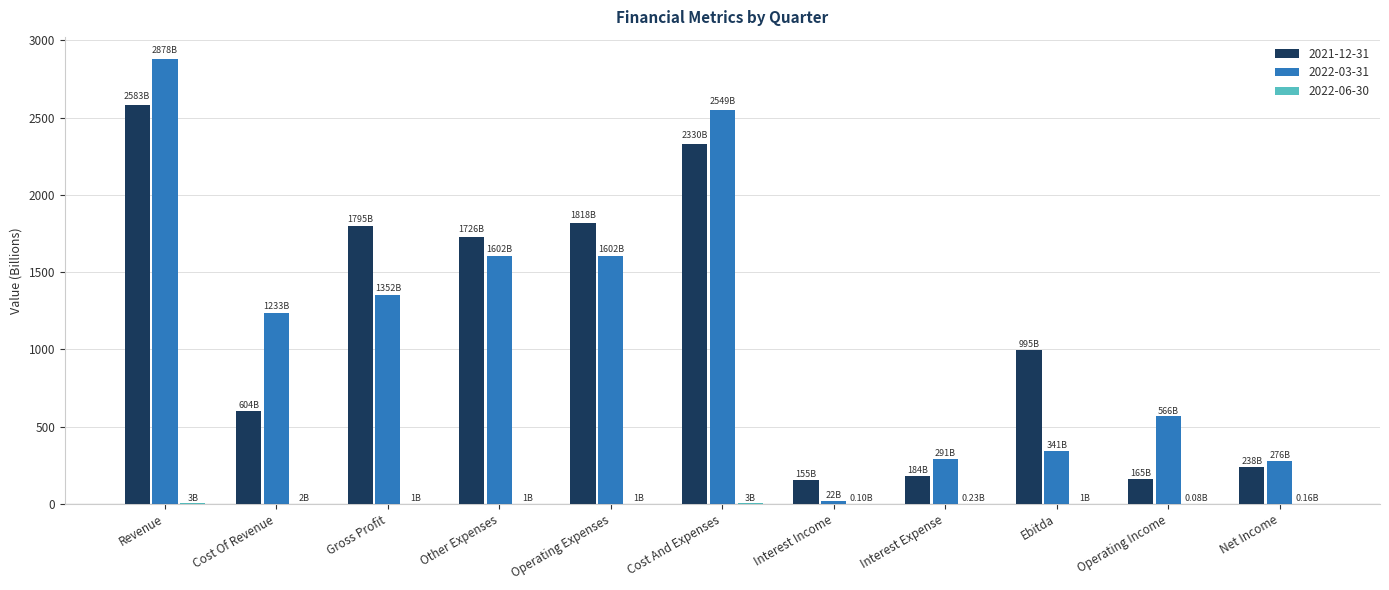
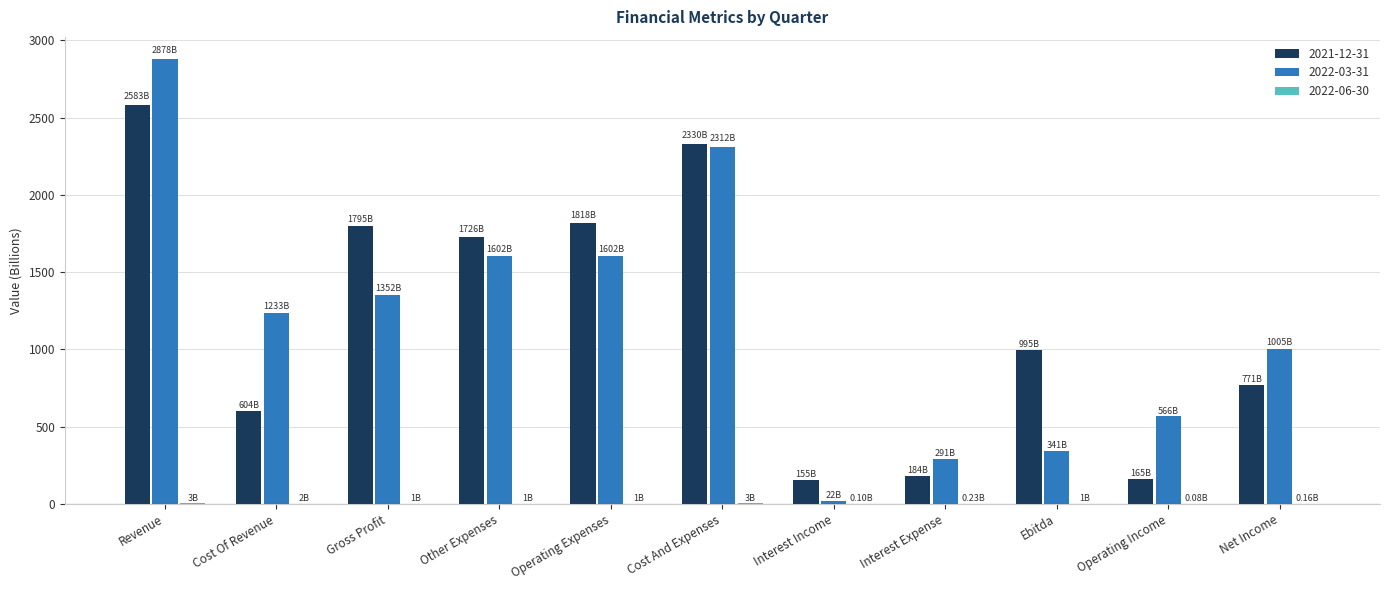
  {
    "2021-12-31": {
      "Revenue": "2583B",
      "Cost Of Revenue": "604B",
      "Gross Profit": "1795B",
      "Other Expenses": "1726B",
      "Operating Expenses": "1818B",
      "Cost And Expenses": "2330B",
      "Interest Income": "155B",
      "Interest Expense": "184B",
      "Ebitda": "995B",
      "Operating Income": "165B",
-     "Net Income": "238B"
+     "Net Income": "771B"
    },
    "2022-03-31": {
      "Revenue": "2878B",
      "Cost Of Revenue": "1233B",
      "Gross Profit": "1352B",
      "Other Expenses": "1602B",
      "Operating Expenses": "1602B",
-     "Cost And Expenses": "2549B",
+     "Cost And Expenses": "2312B",
      "Interest Income": "22B",
      "Interest Expense": "291B",
      "Ebitda": "341B",
      "Operating Income": "566B",
-     "Net Income": "276B"
+     "Net Income": "1005B"
    },
    "2022-06-30": {
      "Revenue": "3B",
      "Cost Of Revenue": "2B",
      "Gross Profit": "1B",
      "Other Expenses": "1B",
      "Operating Expenses": "1B",
      "Cost And Expenses": "3B",
      "Interest Income": "0.10B",
      "Interest Expense": "0.23B",
      "Ebitda": "1B",
      "Operating Income": "0.08B",
      "Net Income": "0.16B"
    }
  }
